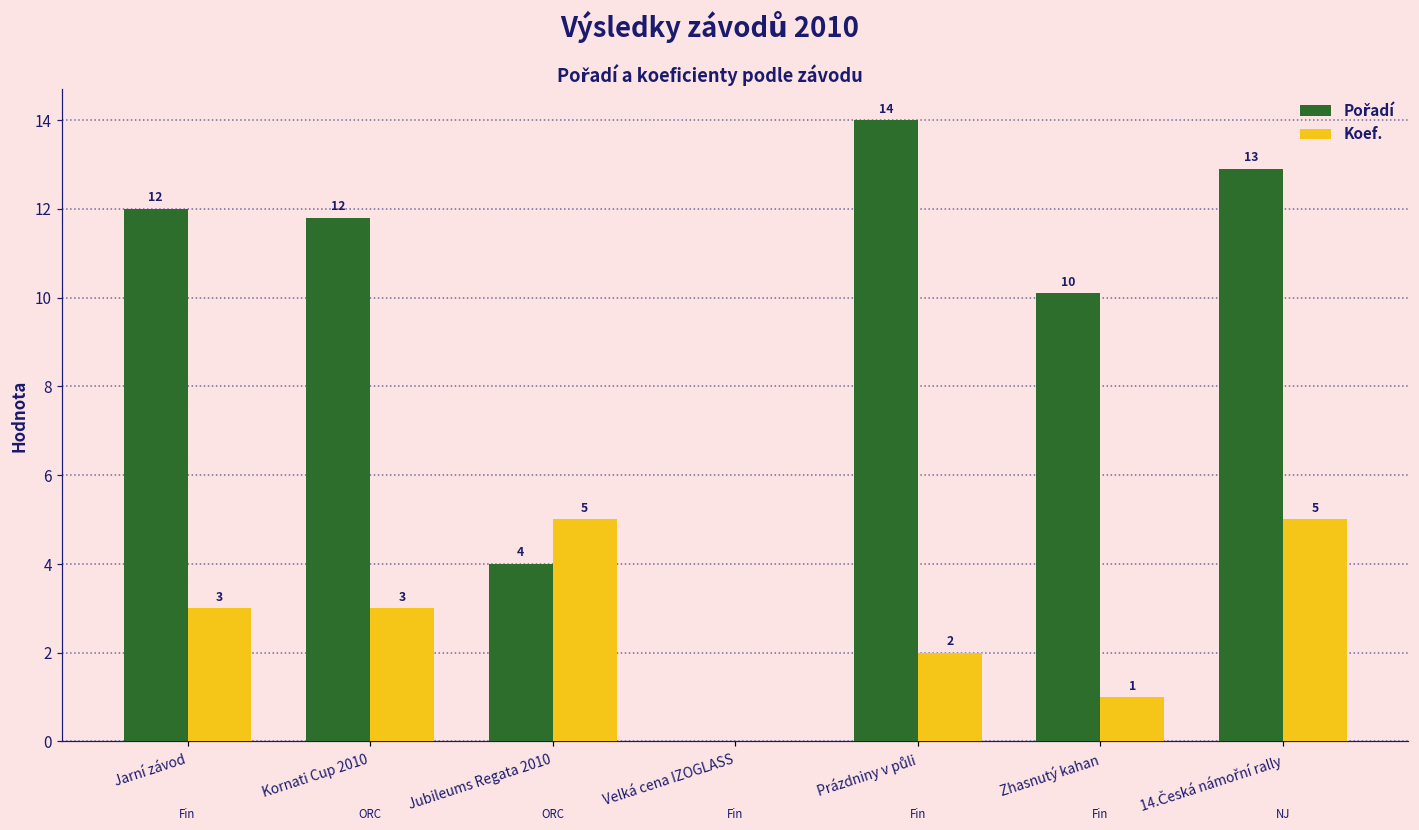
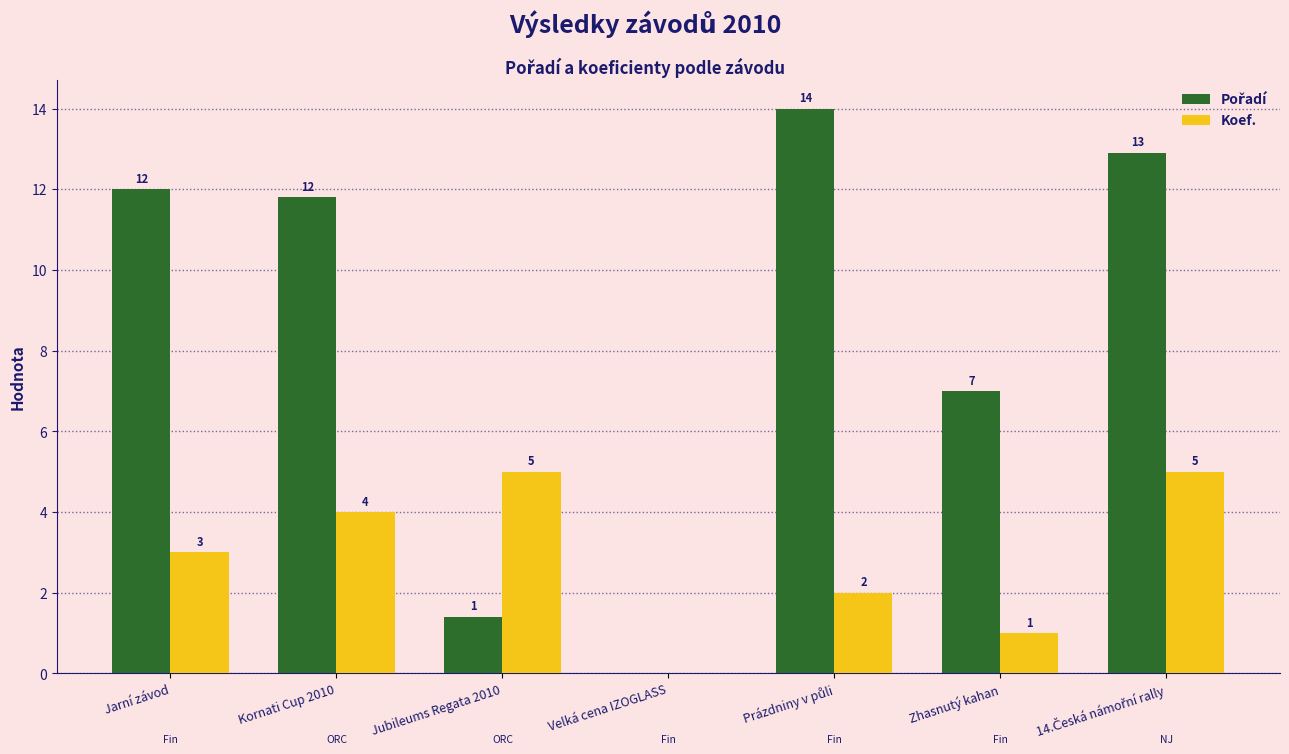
  {
    "Pořadí": {
      "Jarní závod": 12,
      "Kornati Cup 2010": 12,
-     "Jubileums Regata 2010": 4,
+     "Jubileums Regata 2010": 1,
      "Prázdniny v půli": 14,
-     "Zhasnutý kahan": 10,
+     "Zhasnutý kahan": 7,
      "14.Česká námořní rally": 13
    },
    "Koef.": {
      "Jarní závod": 3,
-     "Kornati Cup 2010": 3,
+     "Kornati Cup 2010": 4,
      "Jubileums Regata 2010": 5,
      "Prázdniny v půli": 2,
      "Zhasnutý kahan": 1,
      "14.Česká námořní rally": 5
    }
  }
